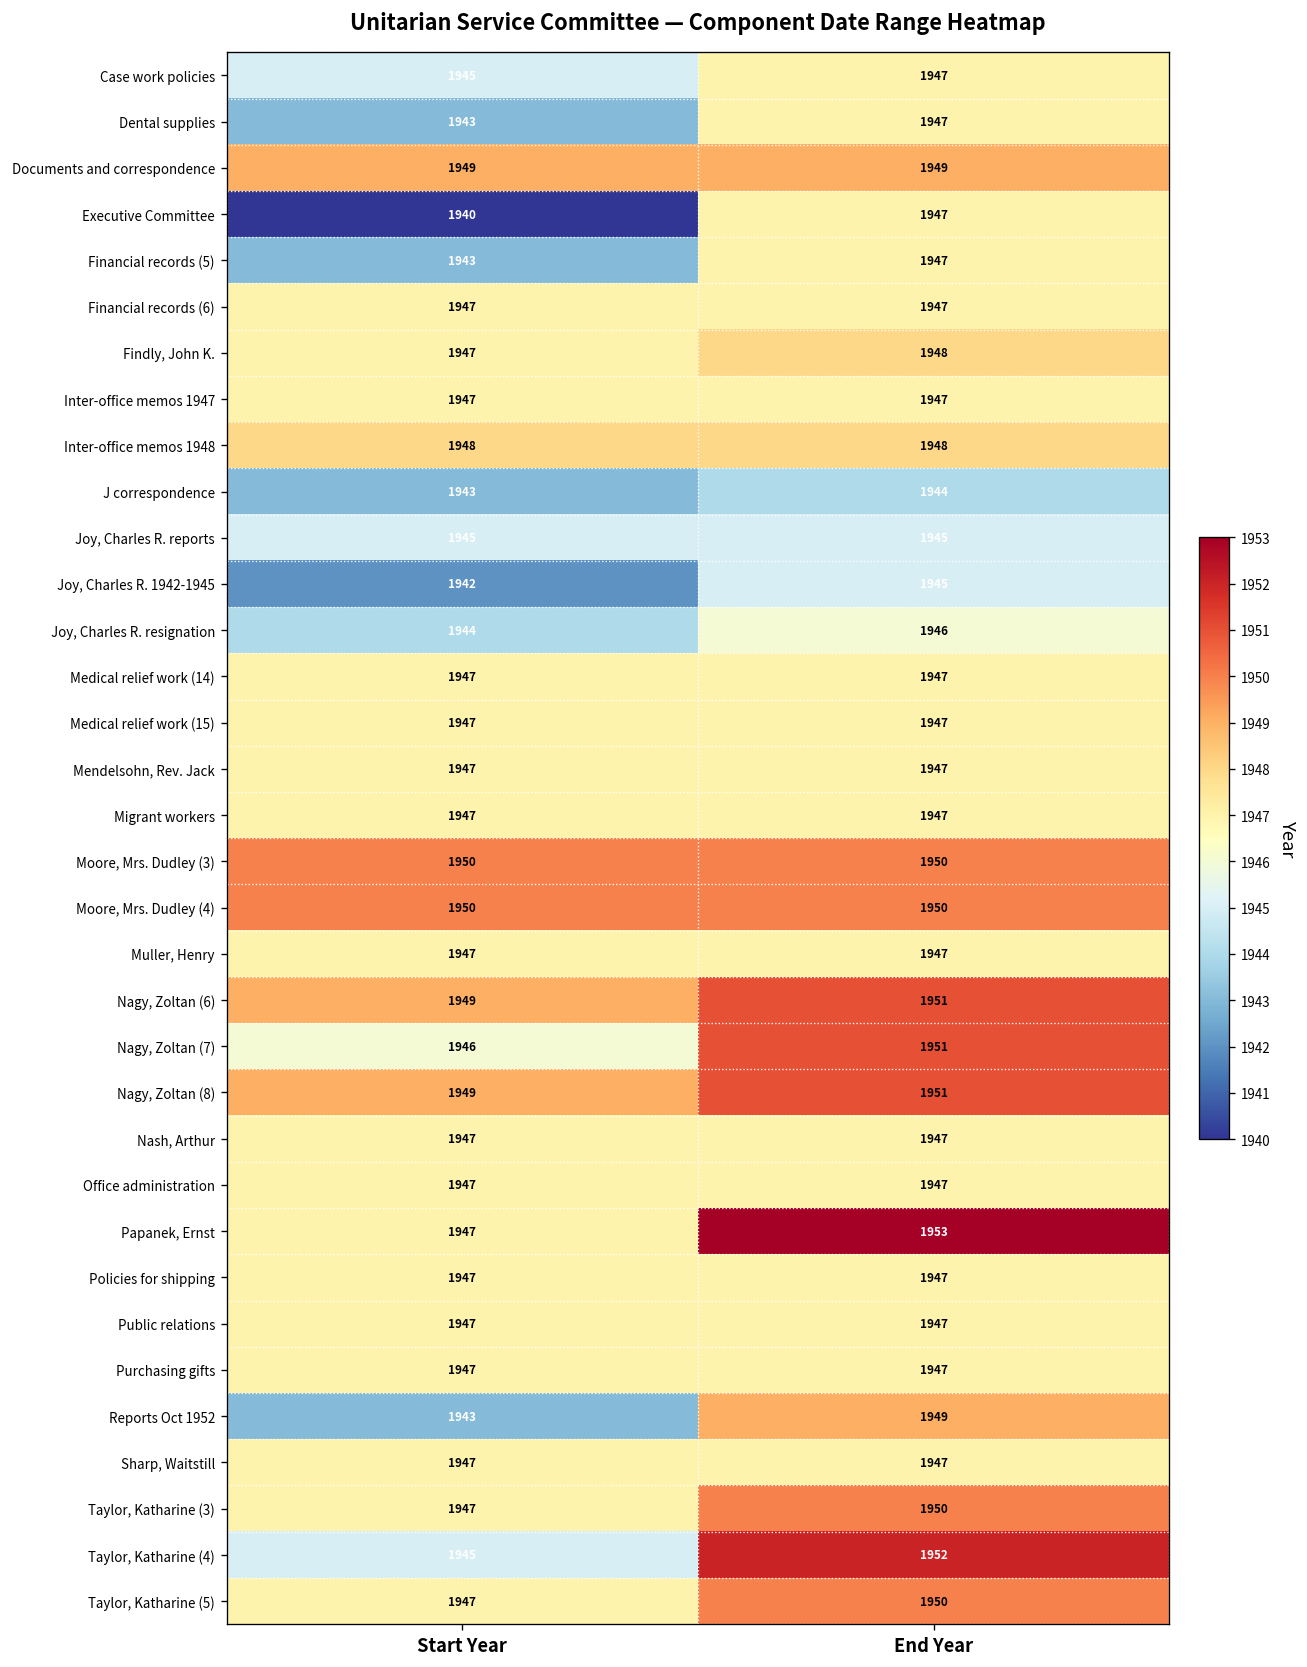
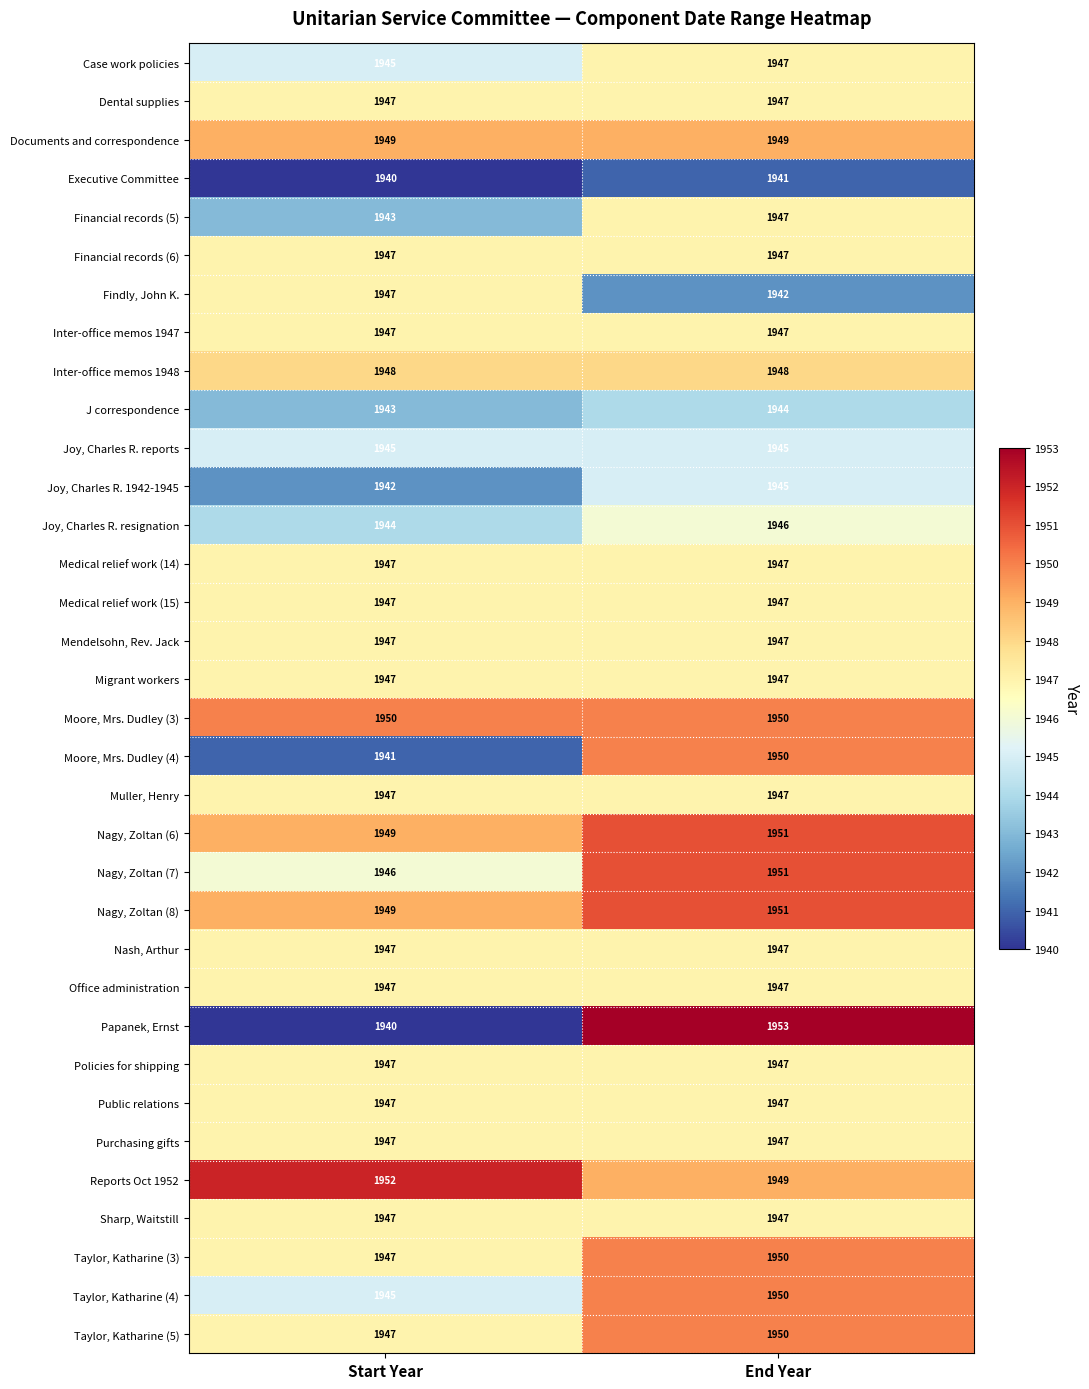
  {
    "Case work policies": {
      "End Year": 1947
    },
    "Dental supplies": {
-     "Start Year": 1943,
+     "Start Year": 1947,
      "End Year": 1947
    },
    "Documents and correspondence": {
      "Start Year": 1949,
      "End Year": 1949
    },
    "Executive Committee": {
      "Start Year": 1940,
-     "End Year": 1947
+     "End Year": 1941
    },
    "Financial records (5)": {
      "Start Year": 1943,
      "End Year": 1947
    },
    "Financial records (6)": {
      "Start Year": 1947,
      "End Year": 1947
    },
    "Findly, John K.": {
      "Start Year": 1947,
-     "End Year": 1948
+     "End Year": 1942
    },
    "Inter-office memos 1947": {
      "Start Year": 1947,
      "End Year": 1947
    },
    "Inter-office memos 1948": {
      "Start Year": 1948,
      "End Year": 1948
    },
    "J correspondence": {
      "Start Year": 1943,
      "End Year": 1944
    },
    "Joy, Charles R. 1942-1945": {
      "Start Year": 1942
    },
    "Joy, Charles R. resignation": {
      "Start Year": 1944,
      "End Year": 1946
    },
    "Medical relief work (14)": {
      "Start Year": 1947,
      "End Year": 1947
    },
    "Medical relief work (15)": {
      "Start Year": 1947,
      "End Year": 1947
    },
    "Mendelsohn, Rev. Jack": {
      "Start Year": 1947,
      "End Year": 1947
    },
    "Migrant workers": {
      "Start Year": 1947,
      "End Year": 1947
    },
    "Moore, Mrs. Dudley (3)": {
      "Start Year": 1950,
      "End Year": 1950
    },
    "Moore, Mrs. Dudley (4)": {
-     "Start Year": 1950,
+     "Start Year": 1941,
      "End Year": 1950
    },
    "Muller, Henry": {
      "Start Year": 1947,
      "End Year": 1947
    },
    "Nagy, Zoltan (6)": {
      "Start Year": 1949,
      "End Year": 1951
    },
    "Nagy, Zoltan (7)": {
      "Start Year": 1946,
      "End Year": 1951
    },
    "Nagy, Zoltan (8)": {
      "Start Year": 1949,
      "End Year": 1951
    },
    "Nash, Arthur": {
      "Start Year": 1947,
      "End Year": 1947
    },
    "Office administration": {
      "Start Year": 1947,
      "End Year": 1947
    },
    "Papanek, Ernst": {
-     "Start Year": 1947,
+     "Start Year": 1940,
      "End Year": 1953
    },
    "Policies for shipping": {
      "Start Year": 1947,
      "End Year": 1947
    },
    "Public relations": {
      "Start Year": 1947,
      "End Year": 1947
    },
    "Purchasing gifts": {
      "Start Year": 1947,
      "End Year": 1947
    },
    "Reports Oct 1952": {
-     "Start Year": 1943,
+     "Start Year": 1952,
      "End Year": 1949
    },
    "Sharp, Waitstill": {
      "Start Year": 1947,
      "End Year": 1947
    },
    "Taylor, Katharine (3)": {
      "Start Year": 1947,
      "End Year": 1950
    },
    "Taylor, Katharine (4)": {
-     "End Year": 1952
+     "End Year": 1950
    },
    "Taylor, Katharine (5)": {
      "Start Year": 1947,
      "End Year": 1950
    }
  }
